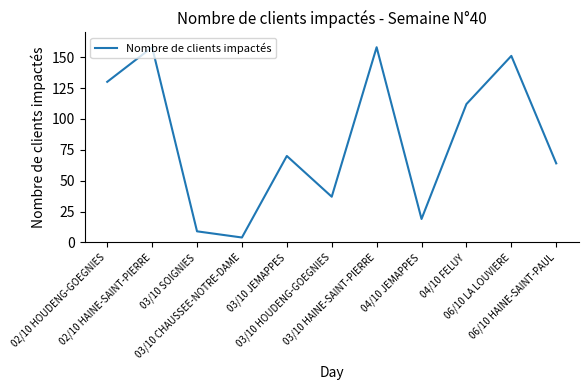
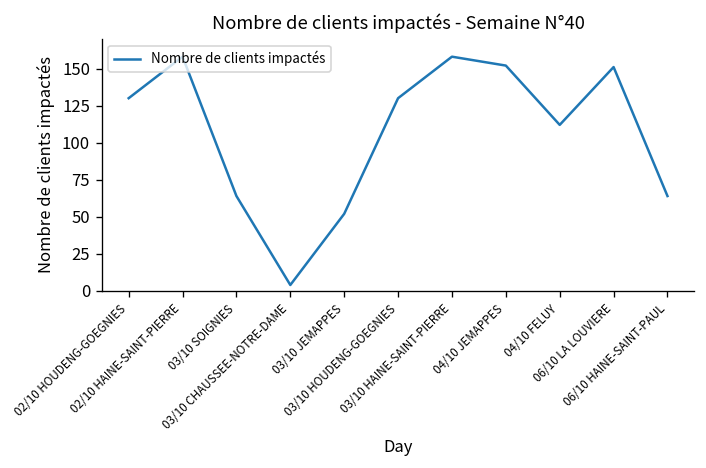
  {
    "02/10 HOUDENG-GOEGNIES": 130,
-   "03/10 SOIGNIES": 9,
+   "03/10 SOIGNIES": 64,
    "03/10 CHAUSSEE-NOTRE-DAME": 4,
-   "03/10 JEMAPPES": 70,
-   "03/10 HOUDENG-GOEGNIES": 37,
+   "03/10 JEMAPPES": 52,
+   "03/10 HOUDENG-GOEGNIES": 130,
    "03/10 HAINE-SAINT-PIERRE": 158,
-   "04/10 JEMAPPES": 19,
+   "04/10 JEMAPPES": 152,
    "04/10 FELUY": 112,
    "06/10 LA LOUVIERE": 151,
    "06/10 HAINE-SAINT-PAUL": 64
  }
